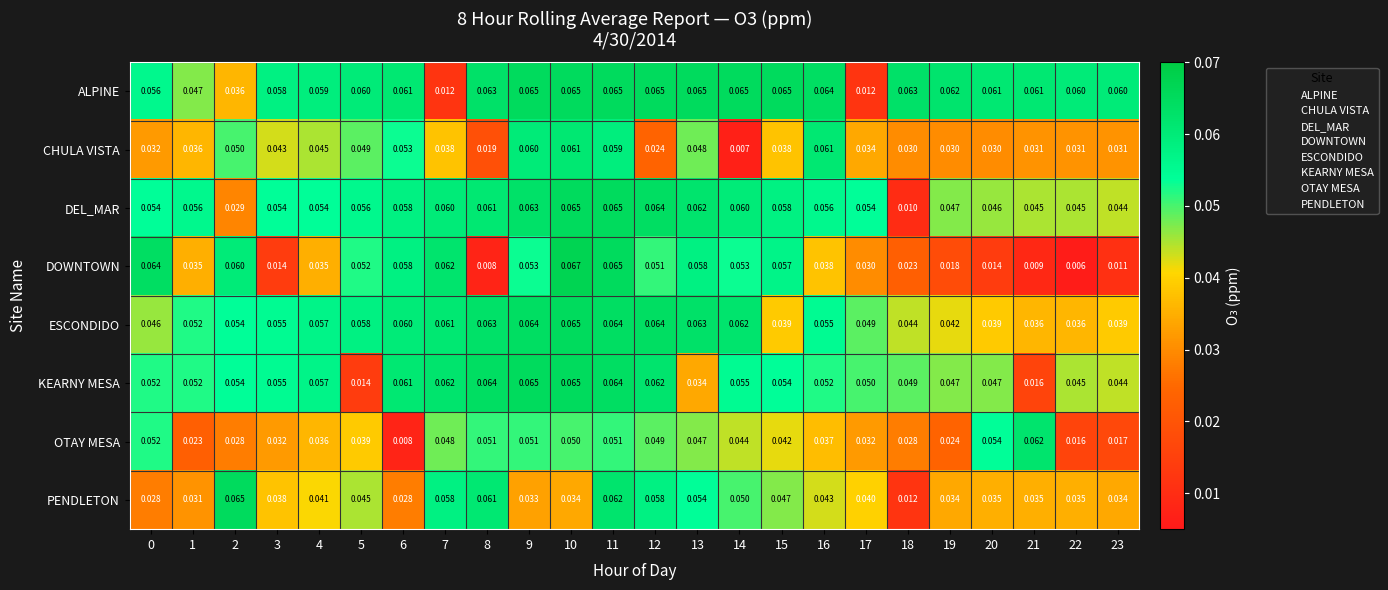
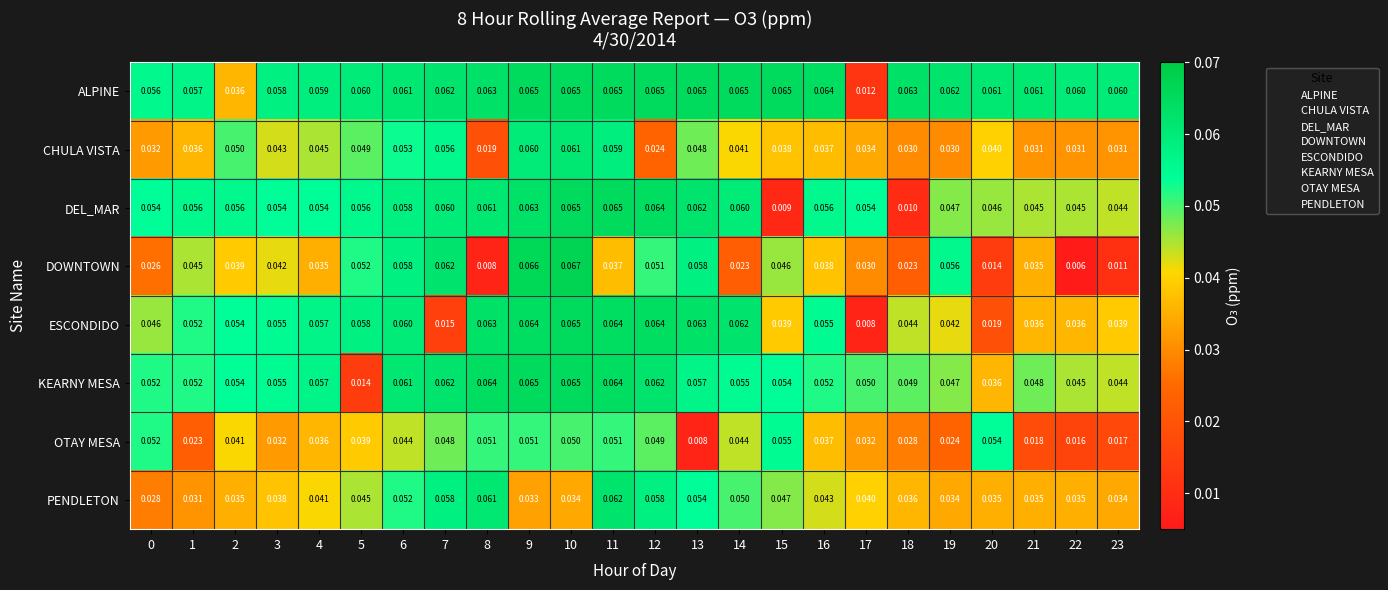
  {
    "ALPINE": {
      "0": 0.056,
-     "1": 0.047,
+     "1": 0.057,
      "2": 0.036,
      "3": 0.058,
      "4": 0.059,
      "5": 0.060,
      "6": 0.061,
-     "7": 0.012,
+     "7": 0.062,
      "8": 0.063,
      "9": 0.065,
      "10": 0.065,
      "11": 0.065,
      "12": 0.065,
      "13": 0.065,
      "14": 0.065,
      "15": 0.065,
      "16": 0.064,
      "17": 0.012,
      "18": 0.063,
      "19": 0.062,
      "20": 0.061,
      "21": 0.061,
      "22": 0.060,
      "23": 0.060
    },
    "CHULA VISTA": {
      "0": 0.032,
      "1": 0.036,
      "2": 0.050,
      "3": 0.043,
      "4": 0.045,
      "5": 0.049,
      "6": 0.053,
-     "7": 0.038,
+     "7": 0.056,
      "8": 0.019,
      "9": 0.060,
      "10": 0.061,
      "11": 0.059,
      "12": 0.024,
      "13": 0.048,
-     "14": 0.007,
+     "14": 0.041,
      "15": 0.038,
-     "16": 0.061,
+     "16": 0.037,
      "17": 0.034,
      "18": 0.030,
      "19": 0.030,
-     "20": 0.030,
+     "20": 0.040,
      "21": 0.031,
      "22": 0.031,
      "23": 0.031
    },
    "DEL_MAR": {
      "0": 0.054,
      "1": 0.056,
-     "2": 0.029,
+     "2": 0.056,
      "3": 0.054,
      "4": 0.054,
      "5": 0.056,
      "6": 0.058,
      "7": 0.060,
      "8": 0.061,
      "9": 0.063,
      "10": 0.065,
      "11": 0.065,
      "12": 0.064,
      "13": 0.062,
      "14": 0.060,
-     "15": 0.058,
+     "15": 0.009,
      "16": 0.056,
      "17": 0.054,
      "18": 0.010,
      "19": 0.047,
      "20": 0.046,
      "21": 0.045,
      "22": 0.045,
      "23": 0.044
    },
    "DOWNTOWN": {
-     "0": 0.064,
-     "1": 0.035,
-     "2": 0.060,
-     "3": 0.014,
+     "0": 0.026,
+     "1": 0.045,
+     "2": 0.039,
+     "3": 0.042,
      "4": 0.035,
      "5": 0.052,
      "6": 0.058,
      "7": 0.062,
      "8": 0.008,
-     "9": 0.053,
+     "9": 0.066,
      "10": 0.067,
-     "11": 0.065,
+     "11": 0.037,
      "12": 0.051,
      "13": 0.058,
-     "14": 0.053,
-     "15": 0.057,
+     "14": 0.023,
+     "15": 0.046,
      "16": 0.038,
      "17": 0.030,
      "18": 0.023,
-     "19": 0.018,
+     "19": 0.056,
      "20": 0.014,
-     "21": 0.009,
+     "21": 0.035,
      "22": 0.006,
      "23": 0.011
    },
    "ESCONDIDO": {
      "0": 0.046,
      "1": 0.052,
      "2": 0.054,
      "3": 0.055,
      "4": 0.057,
      "5": 0.058,
      "6": 0.060,
-     "7": 0.061,
+     "7": 0.015,
      "8": 0.063,
      "9": 0.064,
      "10": 0.065,
      "11": 0.064,
      "12": 0.064,
      "13": 0.063,
      "14": 0.062,
      "15": 0.039,
      "16": 0.055,
-     "17": 0.049,
+     "17": 0.008,
      "18": 0.044,
      "19": 0.042,
-     "20": 0.039,
+     "20": 0.019,
      "21": 0.036,
      "22": 0.036,
      "23": 0.039
    },
    "KEARNY MESA": {
      "0": 0.052,
      "1": 0.052,
      "2": 0.054,
      "3": 0.055,
      "4": 0.057,
      "5": 0.014,
      "6": 0.061,
      "7": 0.062,
      "8": 0.064,
      "9": 0.065,
      "10": 0.065,
      "11": 0.064,
      "12": 0.062,
-     "13": 0.034,
+     "13": 0.057,
      "14": 0.055,
      "15": 0.054,
      "16": 0.052,
      "17": 0.050,
      "18": 0.049,
      "19": 0.047,
-     "20": 0.047,
-     "21": 0.016,
+     "20": 0.036,
+     "21": 0.048,
      "22": 0.045,
      "23": 0.044
    },
    "OTAY MESA": {
      "0": 0.052,
      "1": 0.023,
-     "2": 0.028,
+     "2": 0.041,
      "3": 0.032,
      "4": 0.036,
      "5": 0.039,
-     "6": 0.008,
+     "6": 0.044,
      "7": 0.048,
      "8": 0.051,
      "9": 0.051,
      "10": 0.050,
      "11": 0.051,
      "12": 0.049,
-     "13": 0.047,
+     "13": 0.008,
      "14": 0.044,
-     "15": 0.042,
+     "15": 0.055,
      "16": 0.037,
      "17": 0.032,
      "18": 0.028,
      "19": 0.024,
      "20": 0.054,
-     "21": 0.062,
+     "21": 0.018,
      "22": 0.016,
      "23": 0.017
    },
    "PENDLETON": {
      "0": 0.028,
      "1": 0.031,
-     "2": 0.065,
+     "2": 0.035,
      "3": 0.038,
      "4": 0.041,
      "5": 0.045,
-     "6": 0.028,
+     "6": 0.052,
      "7": 0.058,
      "8": 0.061,
      "9": 0.033,
      "10": 0.034,
      "11": 0.062,
      "12": 0.058,
      "13": 0.054,
      "14": 0.050,
      "15": 0.047,
      "16": 0.043,
      "17": 0.040,
-     "18": 0.012,
+     "18": 0.036,
      "19": 0.034,
      "20": 0.035,
      "21": 0.035,
      "22": 0.035,
      "23": 0.034
    }
  }
